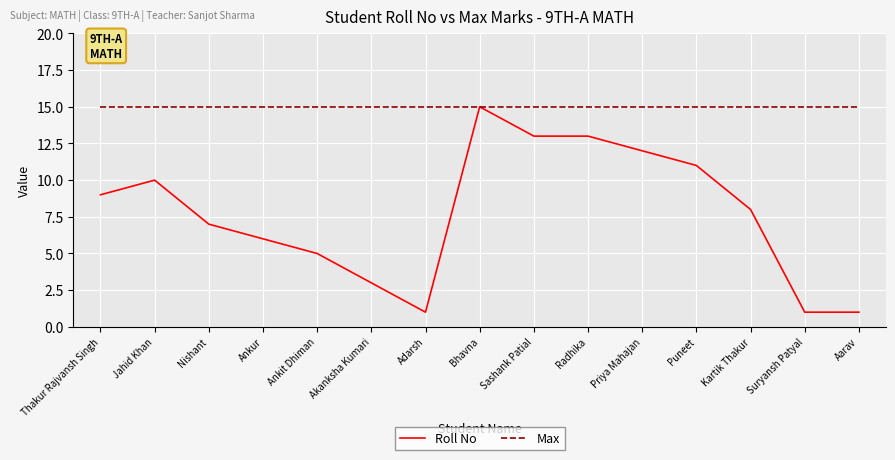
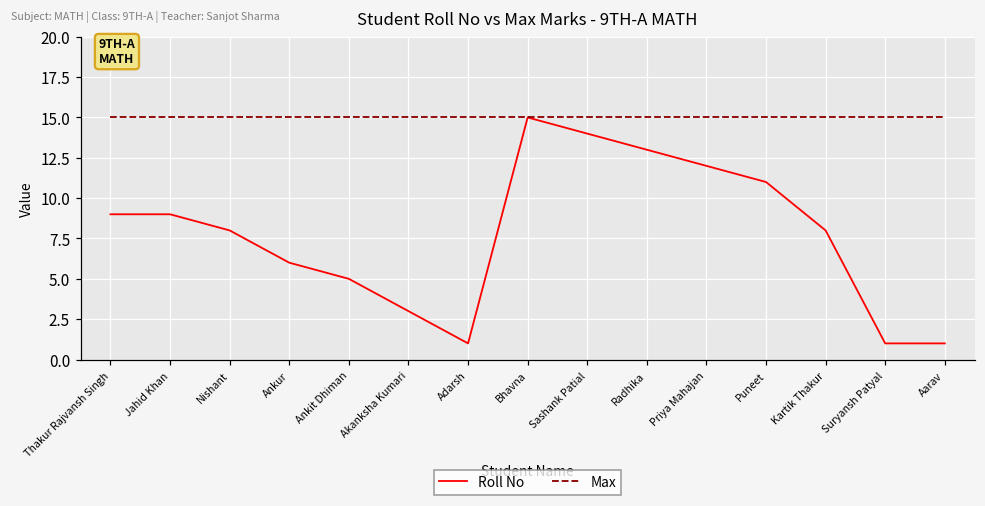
  {
    "Roll No": {
      "Thakur Rajvansh Singh": 9,
-     "Jahid Khan": 10,
-     "Nishant": 7,
+     "Jahid Khan": 9,
+     "Nishant": 8,
      "Ankur": 6,
      "Ankit Dhiman": 5,
      "Akanksha Kumari": 3,
      "Adarsh": 1,
-     "Sashank Patial": 13,
+     "Sashank Patial": 14,
      "Radhika": 13,
      "Priya Mahajan": 12,
      "Puneet": 11,
      "Kartik Thakur": 8,
      "Suryansh Patyal": 1,
      "Aarav": 1
    },
    "Max": {
      "Thakur Rajvansh Singh": 15,
      "Jahid Khan": 15,
      "Nishant": 15,
      "Ankur": 15,
      "Ankit Dhiman": 15,
      "Akanksha Kumari": 15,
      "Adarsh": 15,
      "Sashank Patial": 15,
      "Radhika": 15,
      "Priya Mahajan": 15,
      "Puneet": 15,
      "Kartik Thakur": 15,
      "Suryansh Patyal": 15,
      "Aarav": 15
    }
  }
